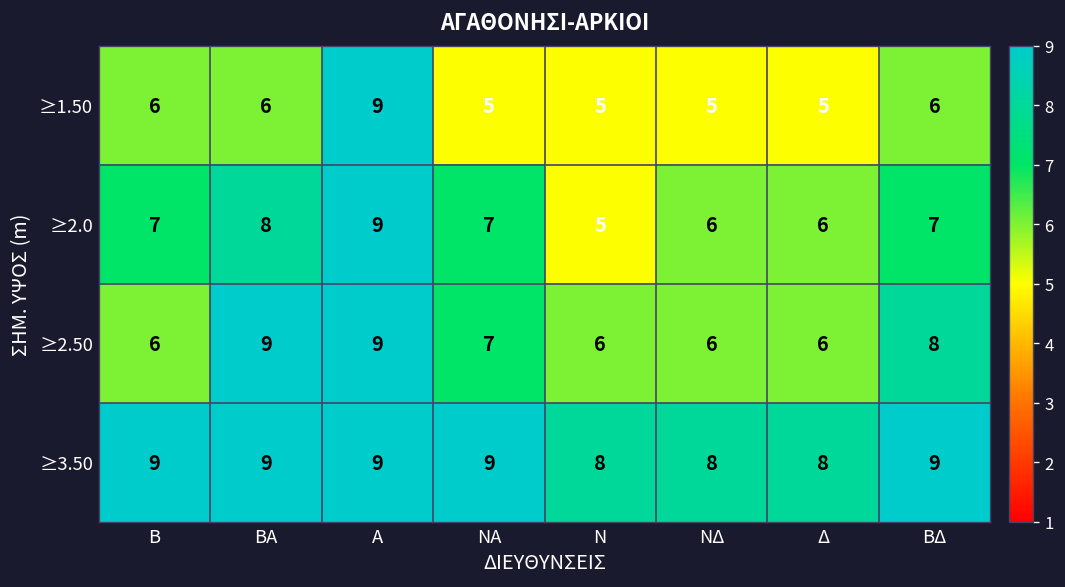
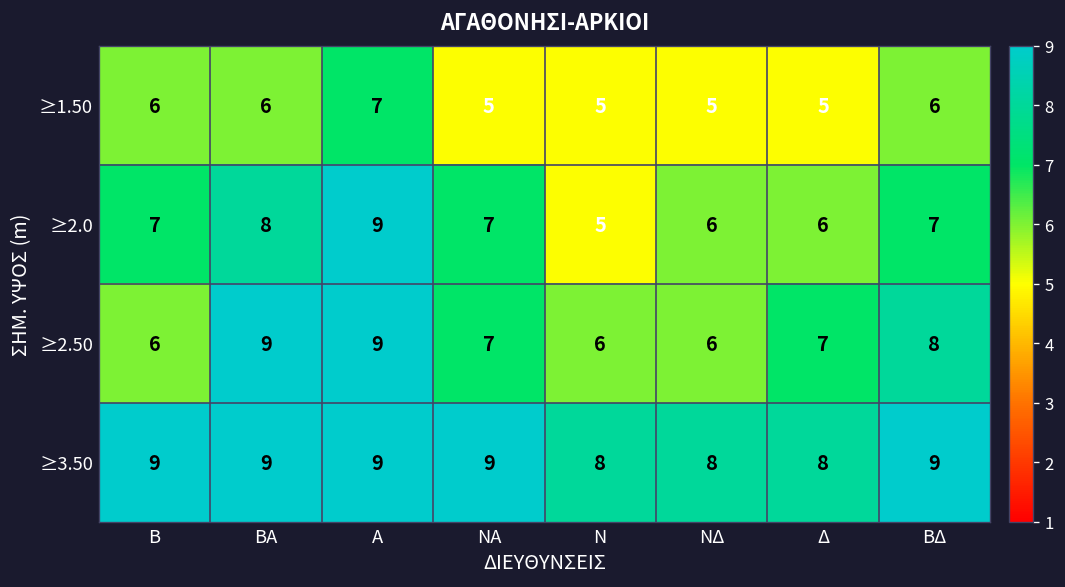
  {
    "≥1.50": {
      "Β": 6,
      "ΒΑ": 6,
-     "Α": 9,
+     "Α": 7,
      "ΝΑ": 5,
      "Ν": 5,
      "ΝΔ": 5,
      "Δ": 5,
      "ΒΔ": 6
    },
    "≥2.0": {
      "Β": 7,
      "ΒΑ": 8,
      "Α": 9,
      "ΝΑ": 7,
      "Ν": 5,
      "ΝΔ": 6,
      "Δ": 6,
      "ΒΔ": 7
    },
    "≥2.50": {
      "Β": 6,
      "ΒΑ": 9,
      "Α": 9,
      "ΝΑ": 7,
      "Ν": 6,
      "ΝΔ": 6,
-     "Δ": 6,
+     "Δ": 7,
      "ΒΔ": 8
    },
    "≥3.50": {
      "Β": 9,
      "ΒΑ": 9,
      "Α": 9,
      "ΝΑ": 9,
      "Ν": 8,
      "ΝΔ": 8,
      "Δ": 8,
      "ΒΔ": 9
    }
  }
